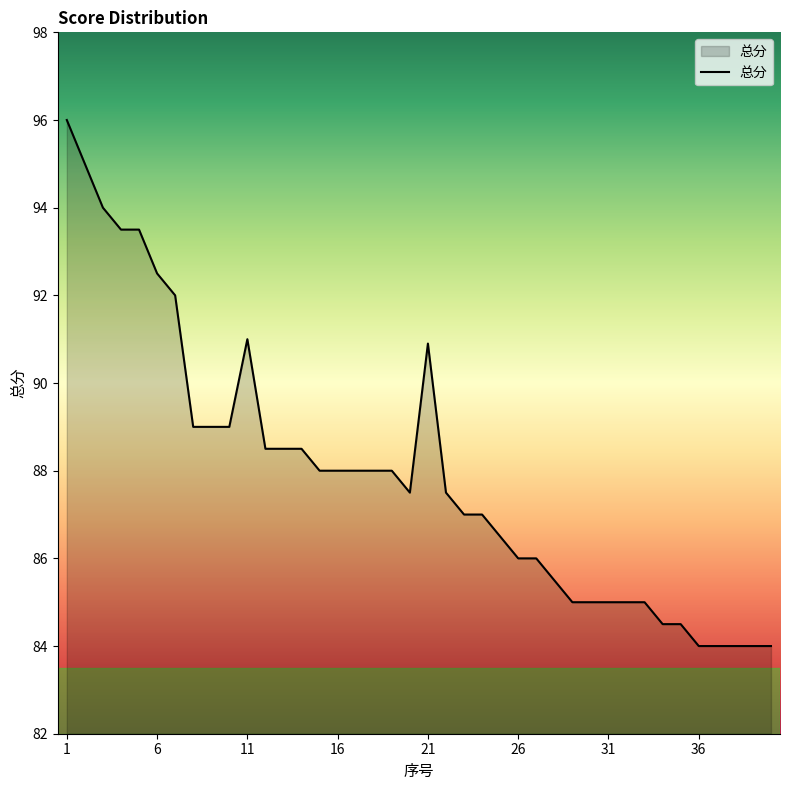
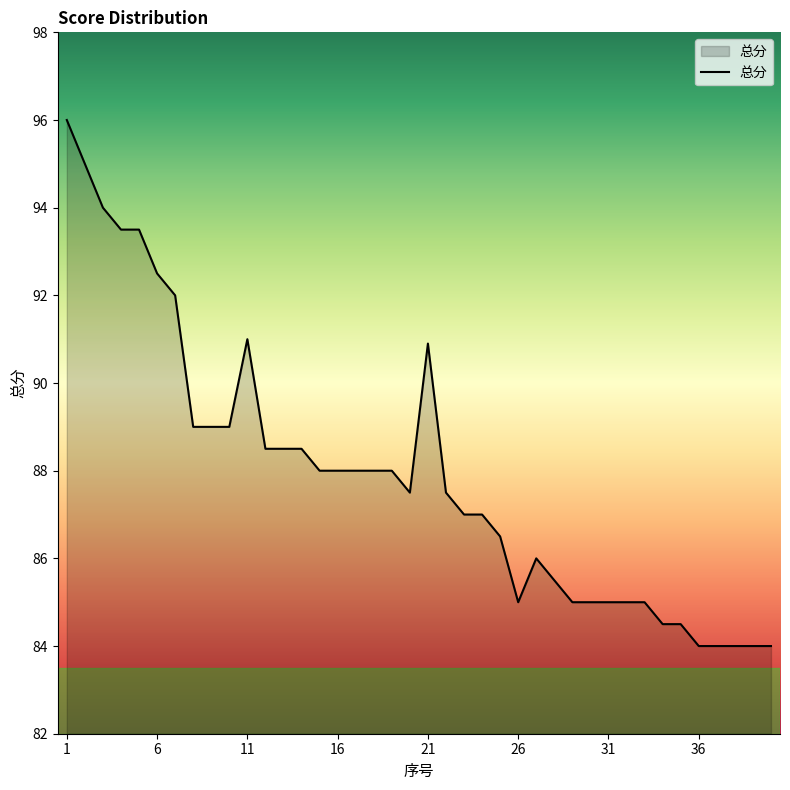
  {
    "1": 96,
    "6": 92.5,
    "11": 91,
    "16": 88,
    "21": 90.9,
-   "26": 86,
+   "26": 85,
    "31": 85,
    "36": 84
  }
